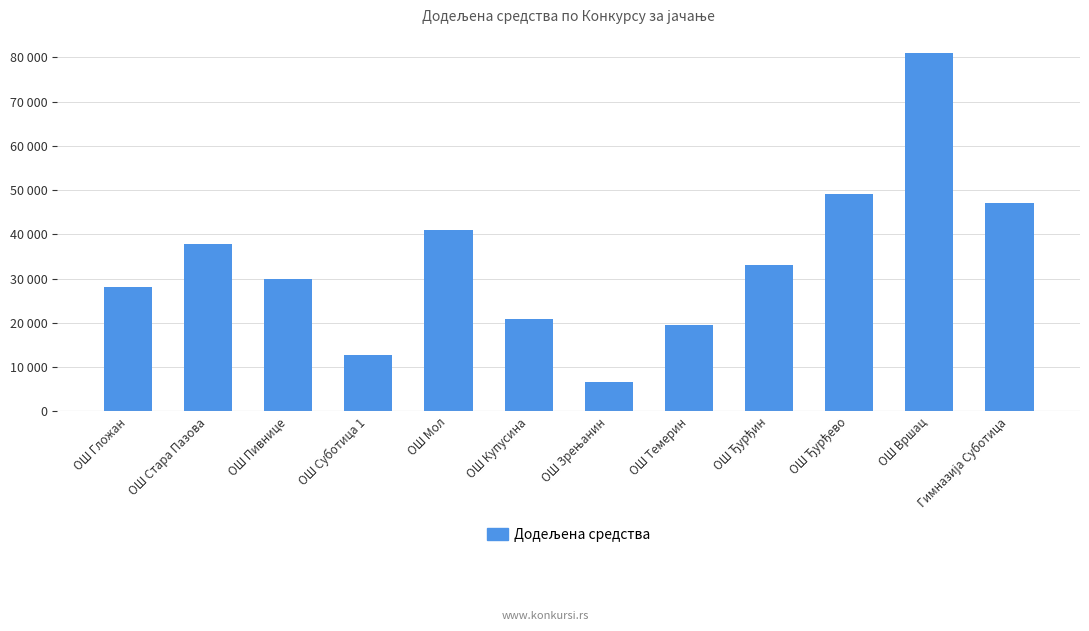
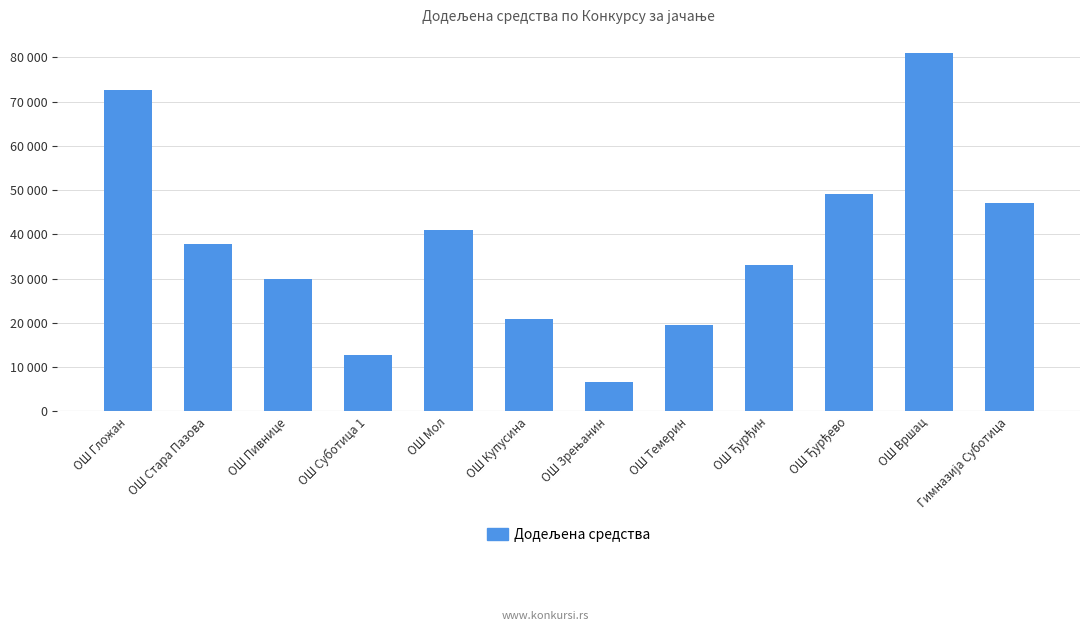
  {
-   "ОШ Гложан": 28000,
+   "ОШ Гложан": 73000,
    "ОШ Стара Пазова": 38000,
    "ОШ Пивнице": 30000,
    "ОШ Суботица 1": 13000,
    "ОШ Мол": 41000,
    "ОШ Купусина": 21000,
    "ОШ Зрењанин": 7000,
    "ОШ Темерин": 20000,
    "ОШ Ђурђин": 33000,
    "ОШ Ђурђево": 49000,
    "ОШ Вршац": 81000,
    "Гимназија Суботица": 47000
  }
